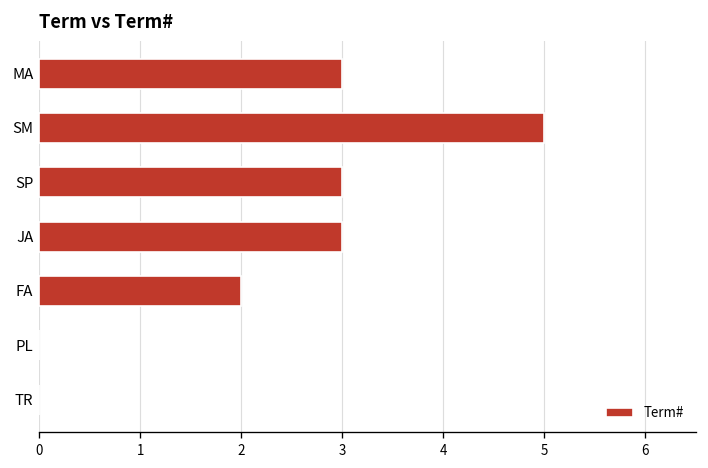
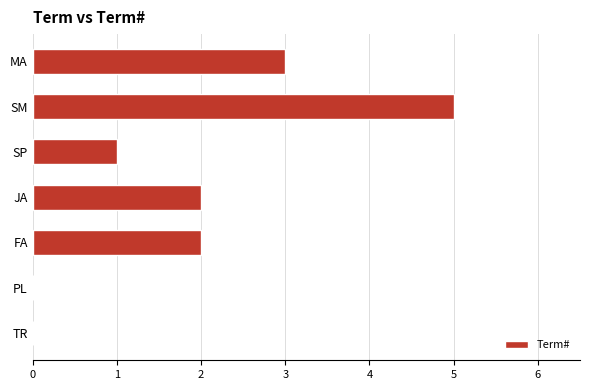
  {
    "MA": 3,
    "SM": 5,
-   "SP": 3,
-   "JA": 3,
+   "SP": 1,
+   "JA": 2,
    "FA": 2,
    "PL": 0,
    "TR": 0
  }
